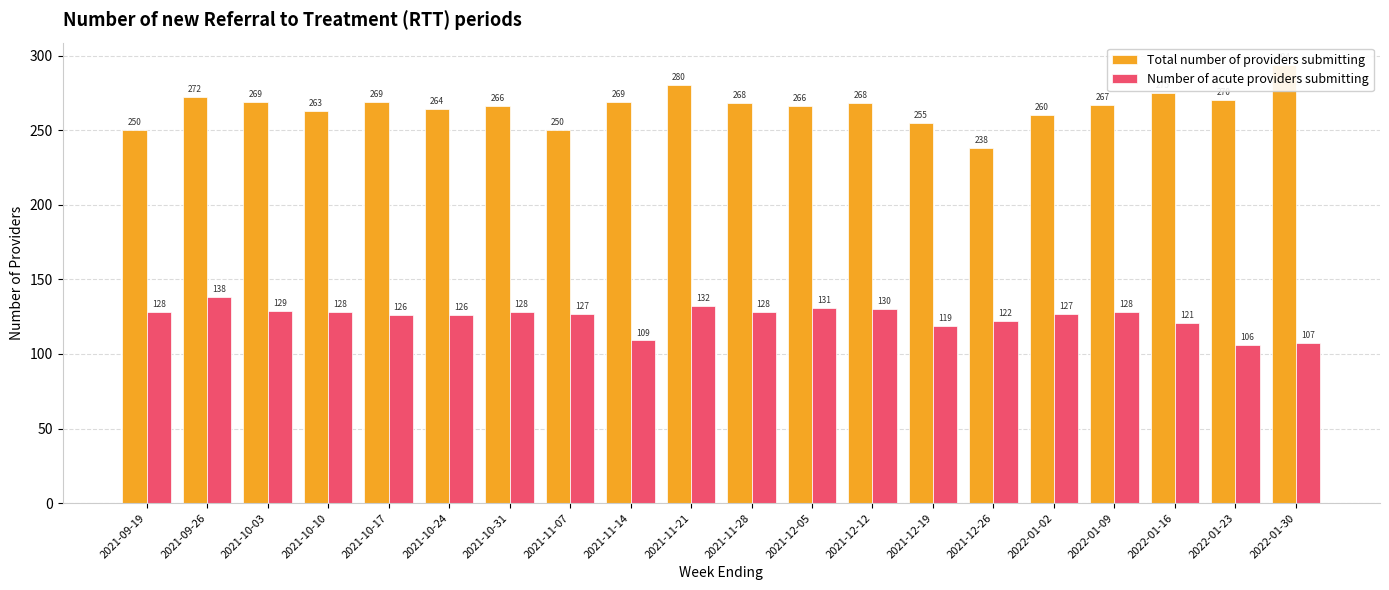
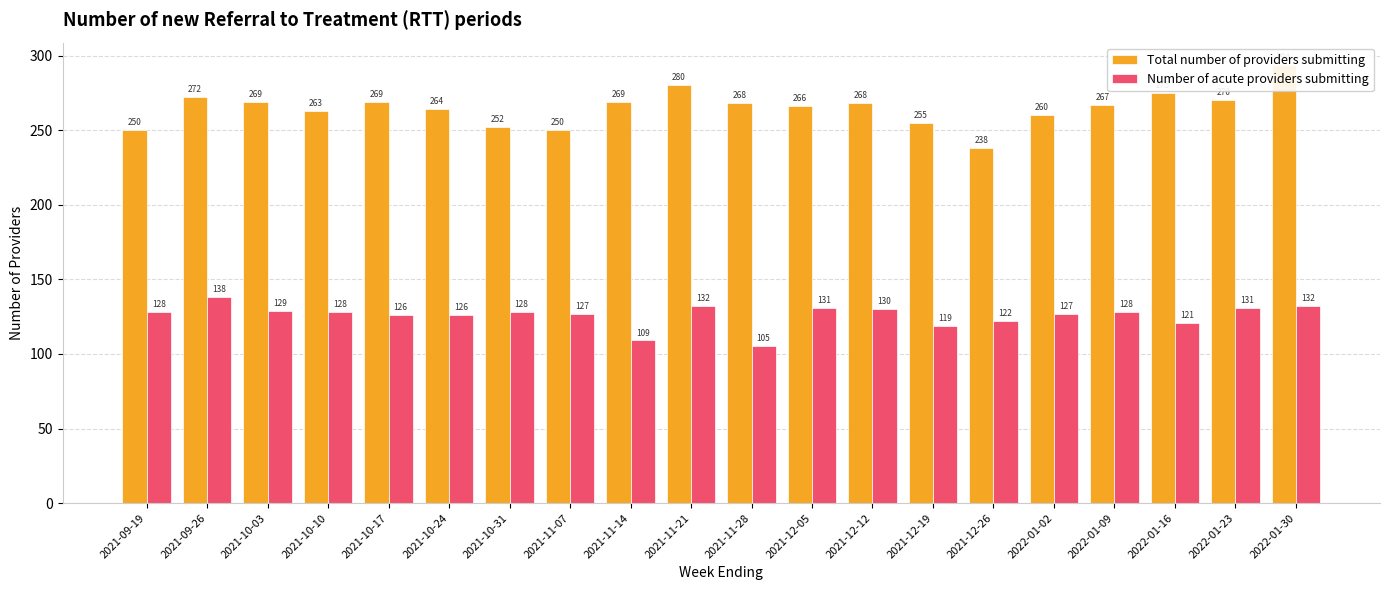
  {
    "Total number of providers submitting": {
      "2021-09-19": 250,
      "2021-09-26": 272,
      "2021-10-03": 269,
      "2021-10-10": 263,
      "2021-10-17": 269,
      "2021-10-24": 264,
-     "2021-10-31": 266,
+     "2021-10-31": 252,
      "2021-11-07": 250,
      "2021-11-14": 269,
      "2021-11-21": 280,
      "2021-11-28": 268,
      "2021-12-05": 266,
      "2021-12-12": 268,
      "2021-12-19": 255,
      "2021-12-26": 238,
      "2022-01-02": 260,
      "2022-01-09": 267
    },
    "Number of acute providers submitting": {
      "2021-09-19": 128,
      "2021-09-26": 138,
      "2021-10-03": 129,
      "2021-10-10": 128,
      "2021-10-17": 126,
      "2021-10-24": 126,
      "2021-10-31": 128,
      "2021-11-07": 127,
      "2021-11-14": 109,
      "2021-11-21": 132,
-     "2021-11-28": 128,
+     "2021-11-28": 105,
      "2021-12-05": 131,
      "2021-12-12": 130,
      "2021-12-19": 119,
      "2021-12-26": 122,
      "2022-01-02": 127,
      "2022-01-09": 128,
      "2022-01-16": 121,
-     "2022-01-23": 106,
-     "2022-01-30": 107
+     "2022-01-23": 131,
+     "2022-01-30": 132
    }
  }
